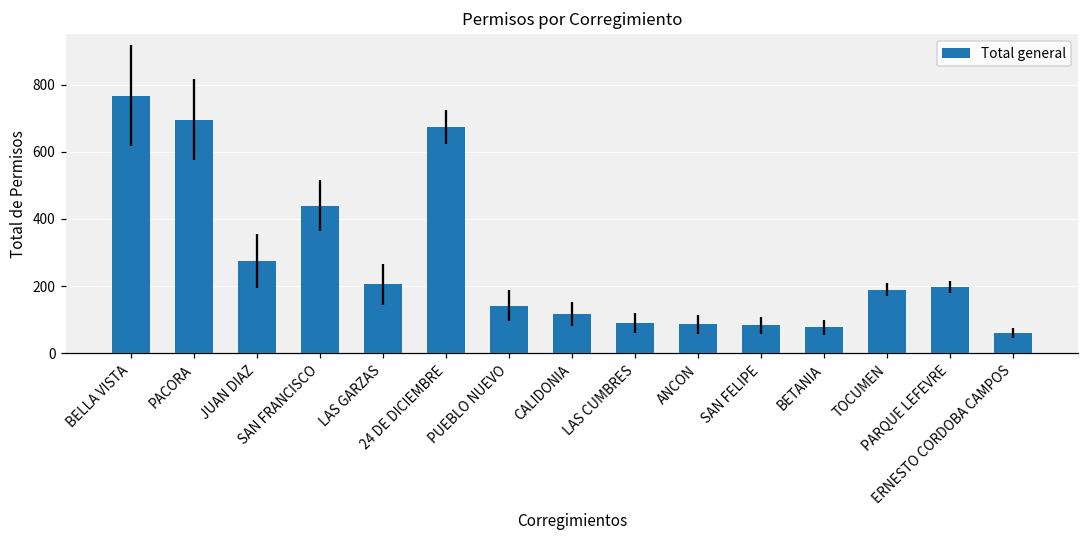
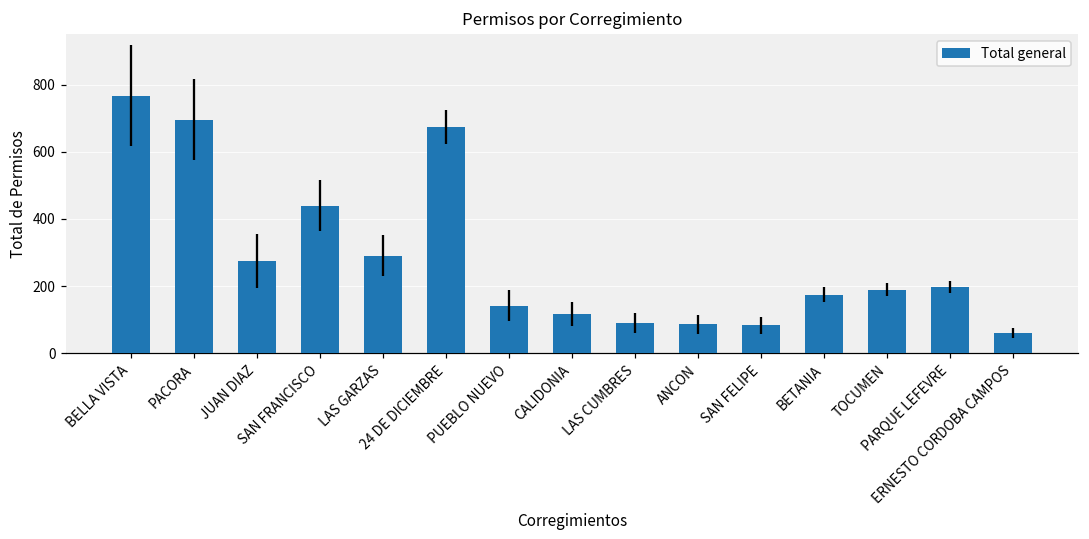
  {
    "BELLA VISTA": 770,
    "PACORA": 700,
    "JUAN DIAZ": 270,
    "SAN FRANCISCO": 440,
-   "LAS GARZAS": 210,
+   "LAS GARZAS": 290,
    "24 DE DICIEMBRE": 670,
    "PUEBLO NUEVO": 140,
    "CALIDONIA": 120,
    "LAS CUMBRES": 90,
    "ANCON": 90,
    "SAN FELIPE": 80,
-   "BETANIA": 80,
+   "BETANIA": 170,
    "TOCUMEN": 190,
    "PARQUE LEFEVRE": 200,
    "ERNESTO CORDOBA CAMPOS": 60
  }
